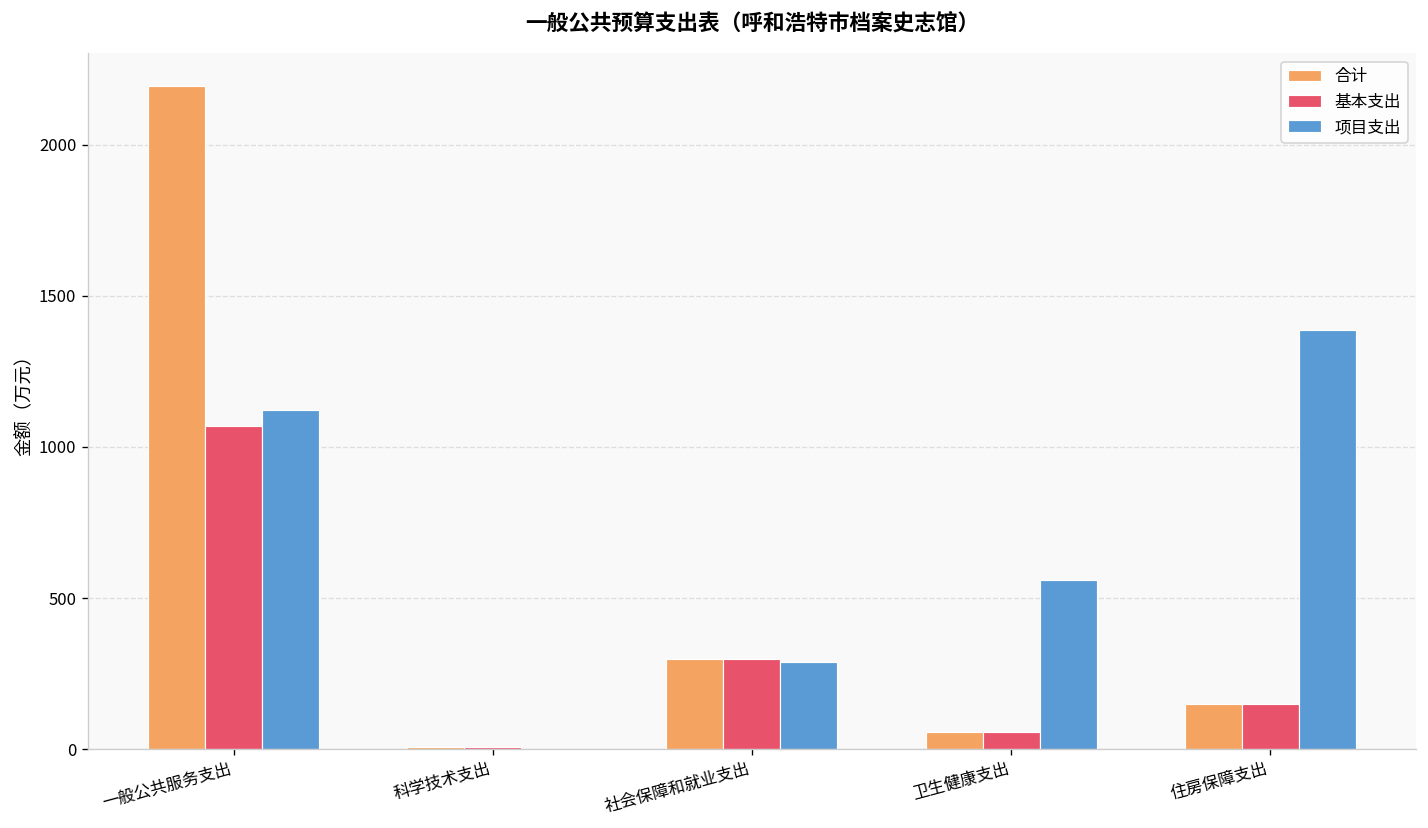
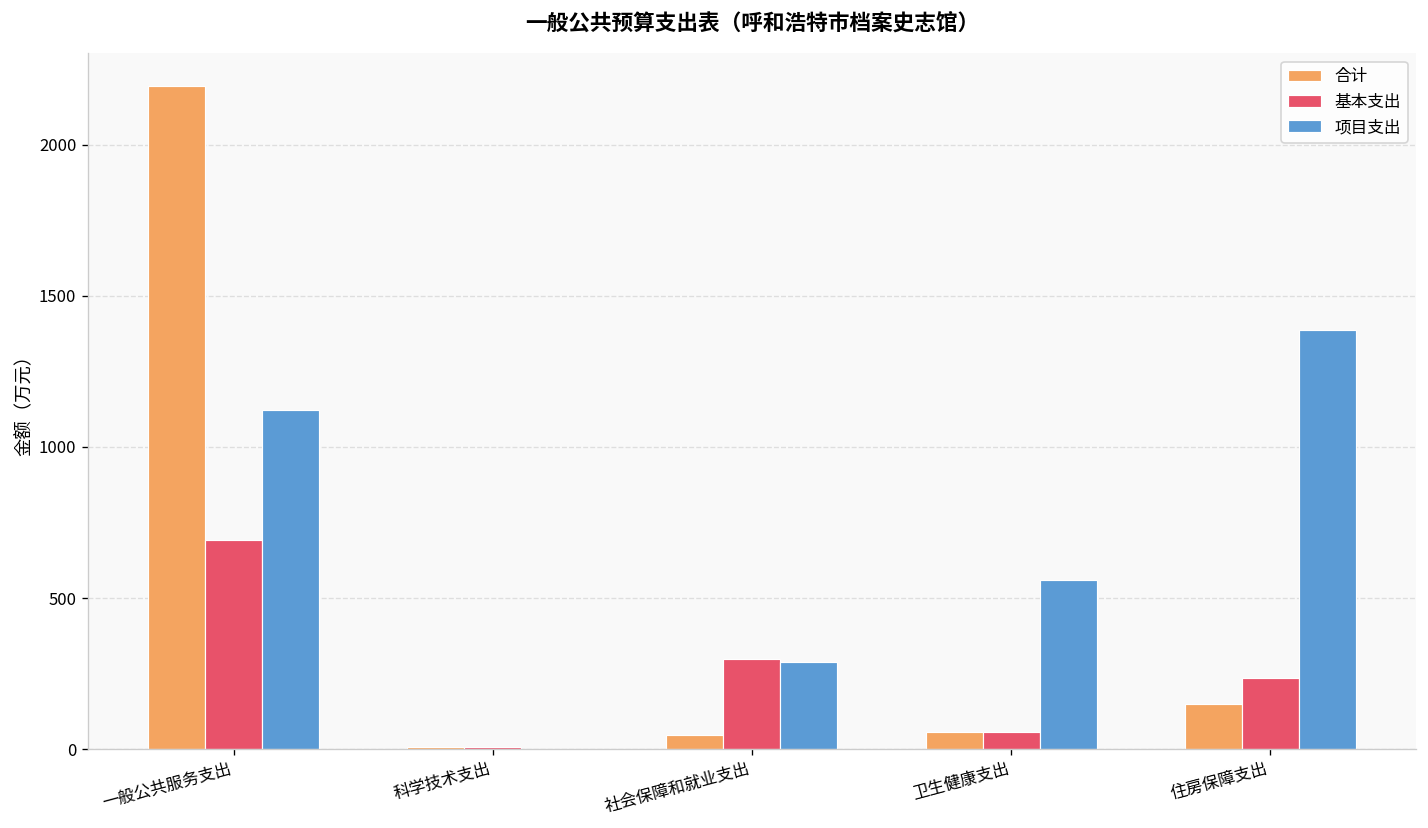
  {
    "合计": {
      "一般公共服务支出": 2190,
-     "社会保障和就业支出": 300,
+     "社会保障和就业支出": 50,
      "卫生健康支出": 60,
      "住房保障支出": 150
    },
    "基本支出": {
-     "一般公共服务支出": 1070,
+     "一般公共服务支出": 690,
      "社会保障和就业支出": 300,
      "卫生健康支出": 60,
-     "住房保障支出": 150
+     "住房保障支出": 230
    },
    "项目支出": {
      "一般公共服务支出": 1120,
      "科学技术支出": 0,
      "社会保障和就业支出": 290,
      "卫生健康支出": 560,
      "住房保障支出": 1390
    }
  }
